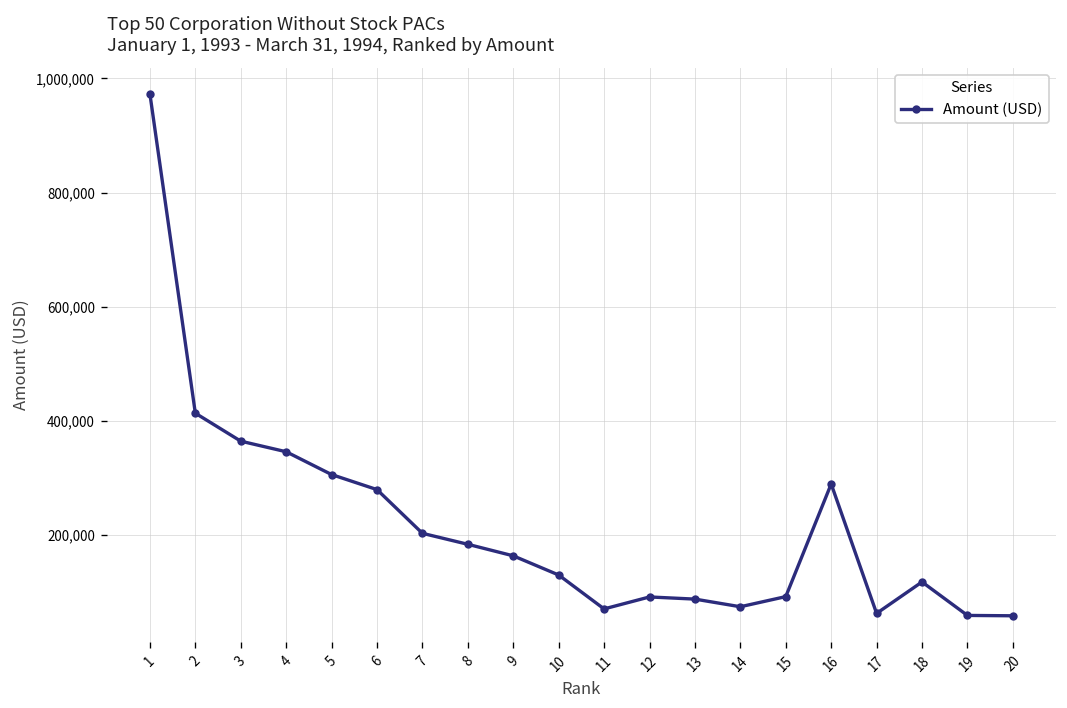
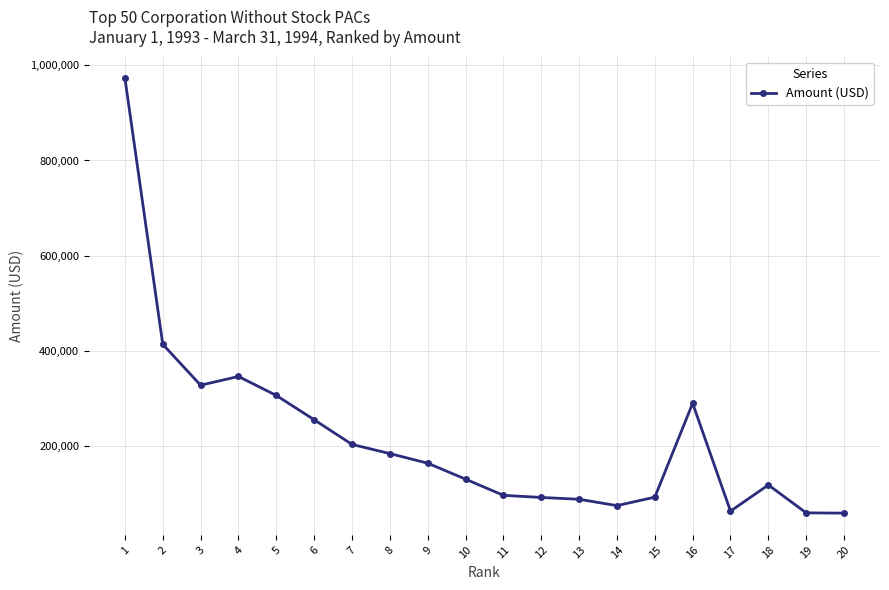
  {
    "1": "970,000",
    "2": "410,000",
-   "3": "360,000",
+   "3": "330,000",
    "4": "350,000",
    "5": "310,000",
-   "6": "280,000",
+   "6": "250,000",
    "7": "200,000",
    "8": "180,000",
    "9": "160,000",
    "10": "130,000",
-   "11": "70,000",
+   "11": "100,000",
    "12": "90,000",
    "13": "90,000",
    "14": "70,000",
    "15": "90,000",
    "16": "290,000",
    "17": "60,000",
    "18": "120,000",
    "19": "60,000",
    "20": "60,000"
  }
